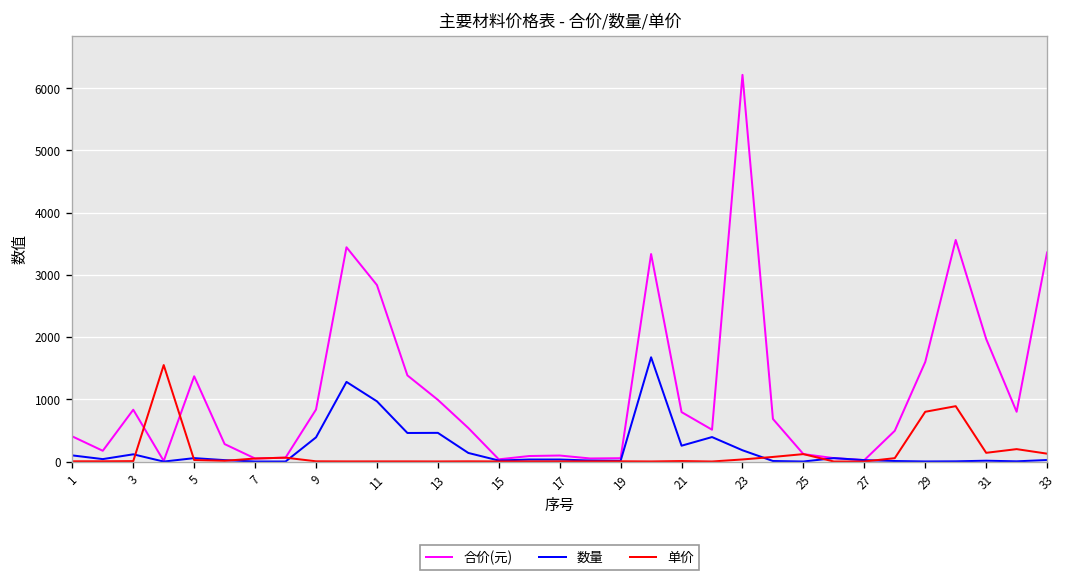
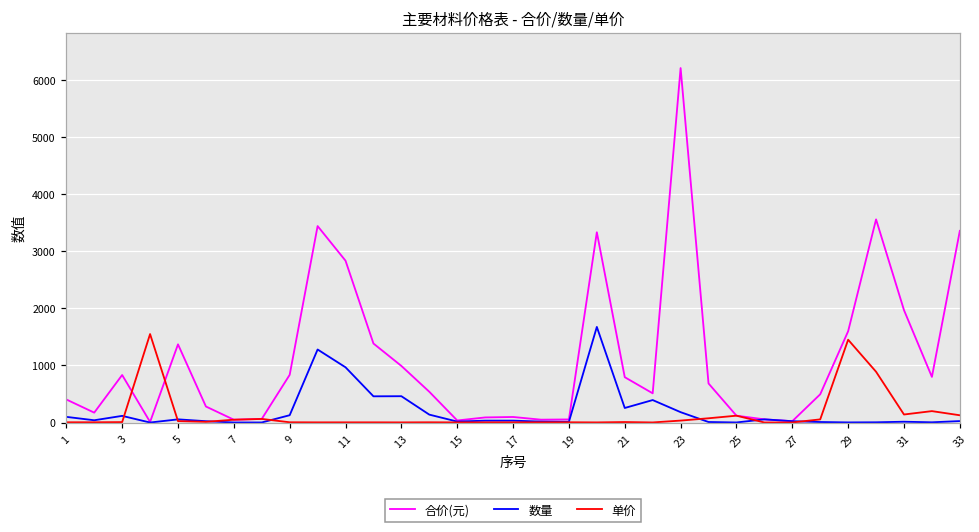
  {
    "合价(元)": {
      "1": 400,
      "3": 800,
      "5": 1400,
      "9": 800,
      "11": 2800,
      "13": 1000,
      "17": 100,
      "21": 800,
      "23": 6200,
      "29": 1600,
      "31": 2000,
      "33": 3400
    },
    "数量": {
      "1": 100,
      "3": 100,
-     "9": 400,
+     "9": 100,
      "11": 1000,
      "13": 500,
      "21": 300,
      "23": 200,
      "25": 0,
      "29": 0,
      "31": 0,
      "33": 0
    },
    "单价": {
      "1": 0,
      "3": 0,
      "9": 0,
      "11": 0,
      "13": 0,
      "21": 0,
      "23": 0,
-     "29": 800,
+     "29": 1500,
      "31": 100,
      "33": 100
    }
  }
